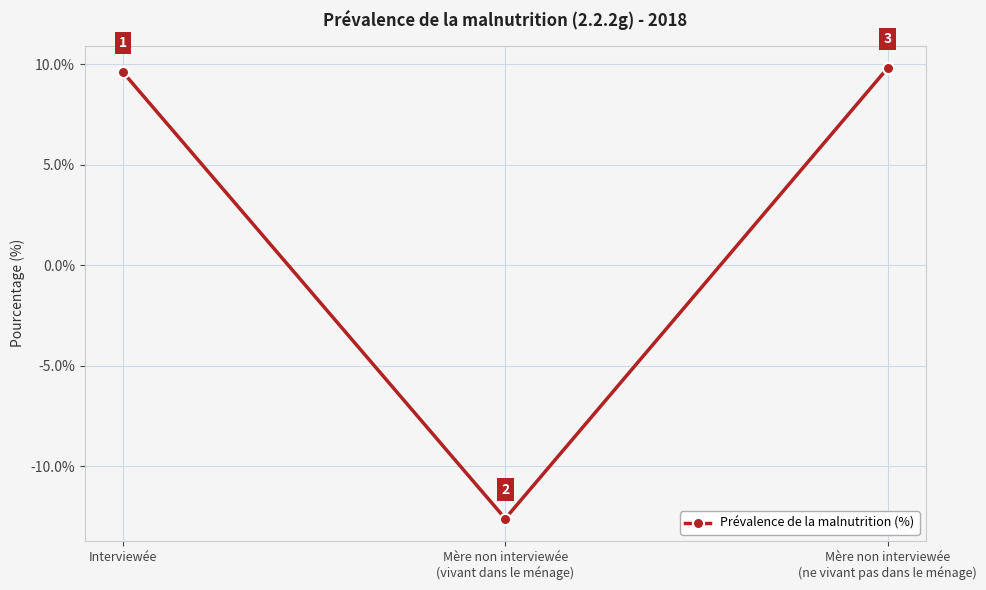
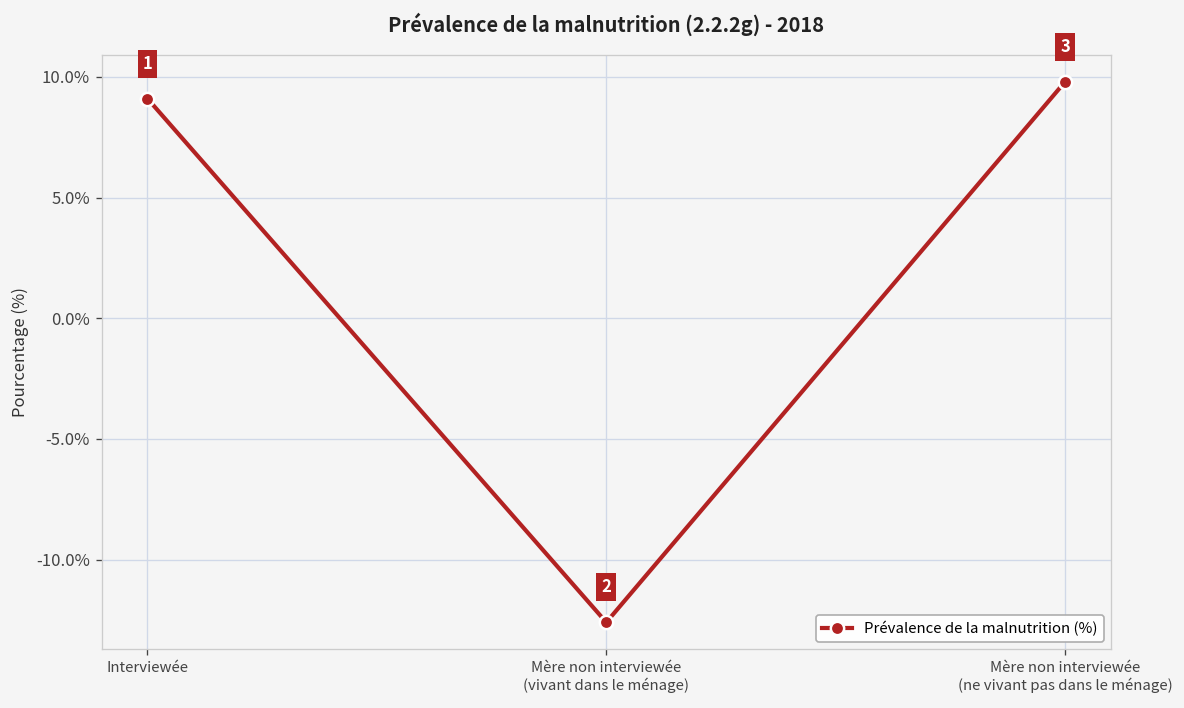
  {
-   "Interviewée": "9.6%"
+   "Interviewée": "9.1%"
  }
